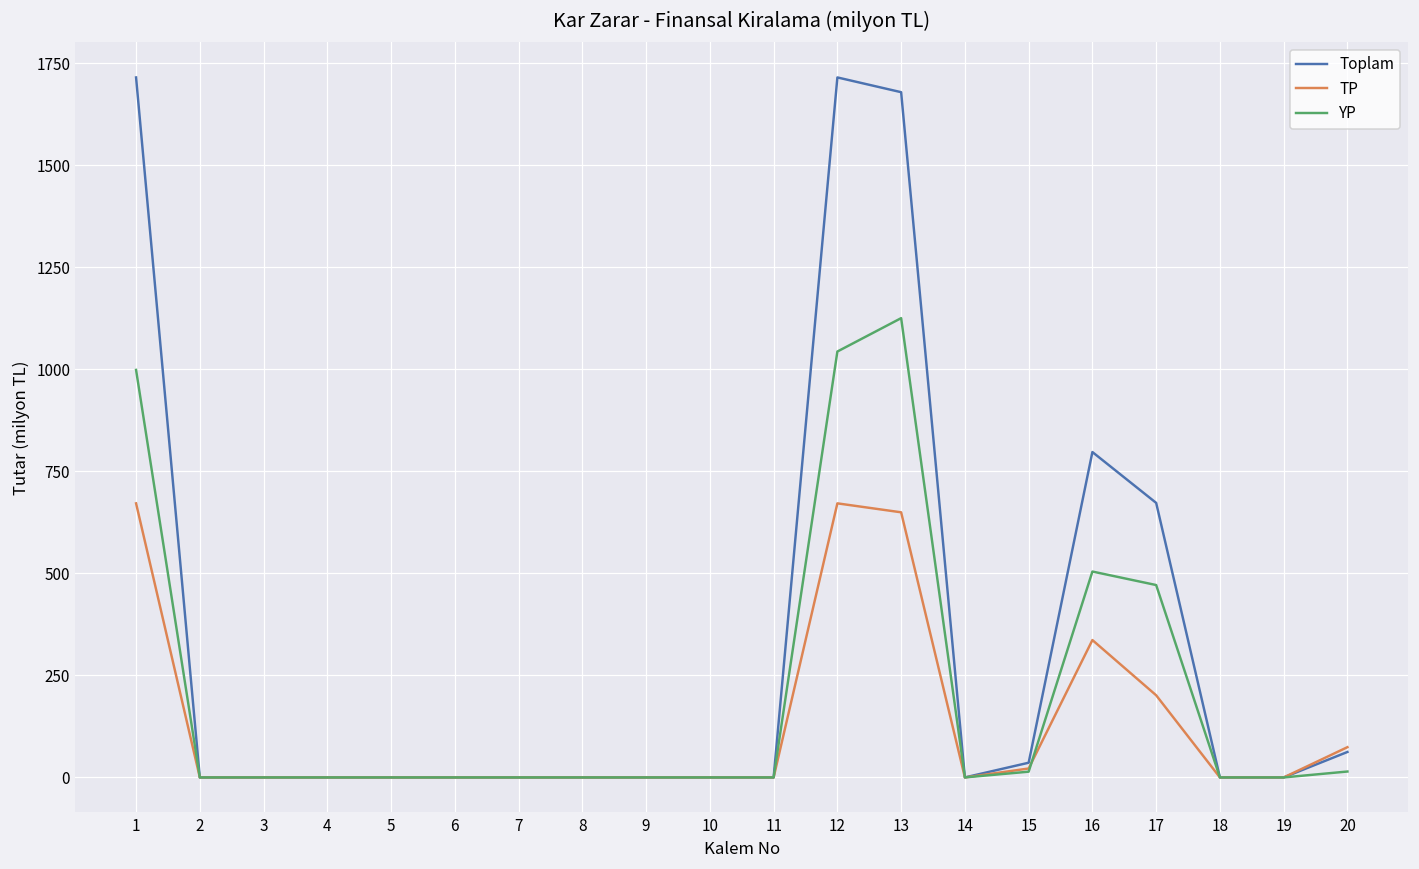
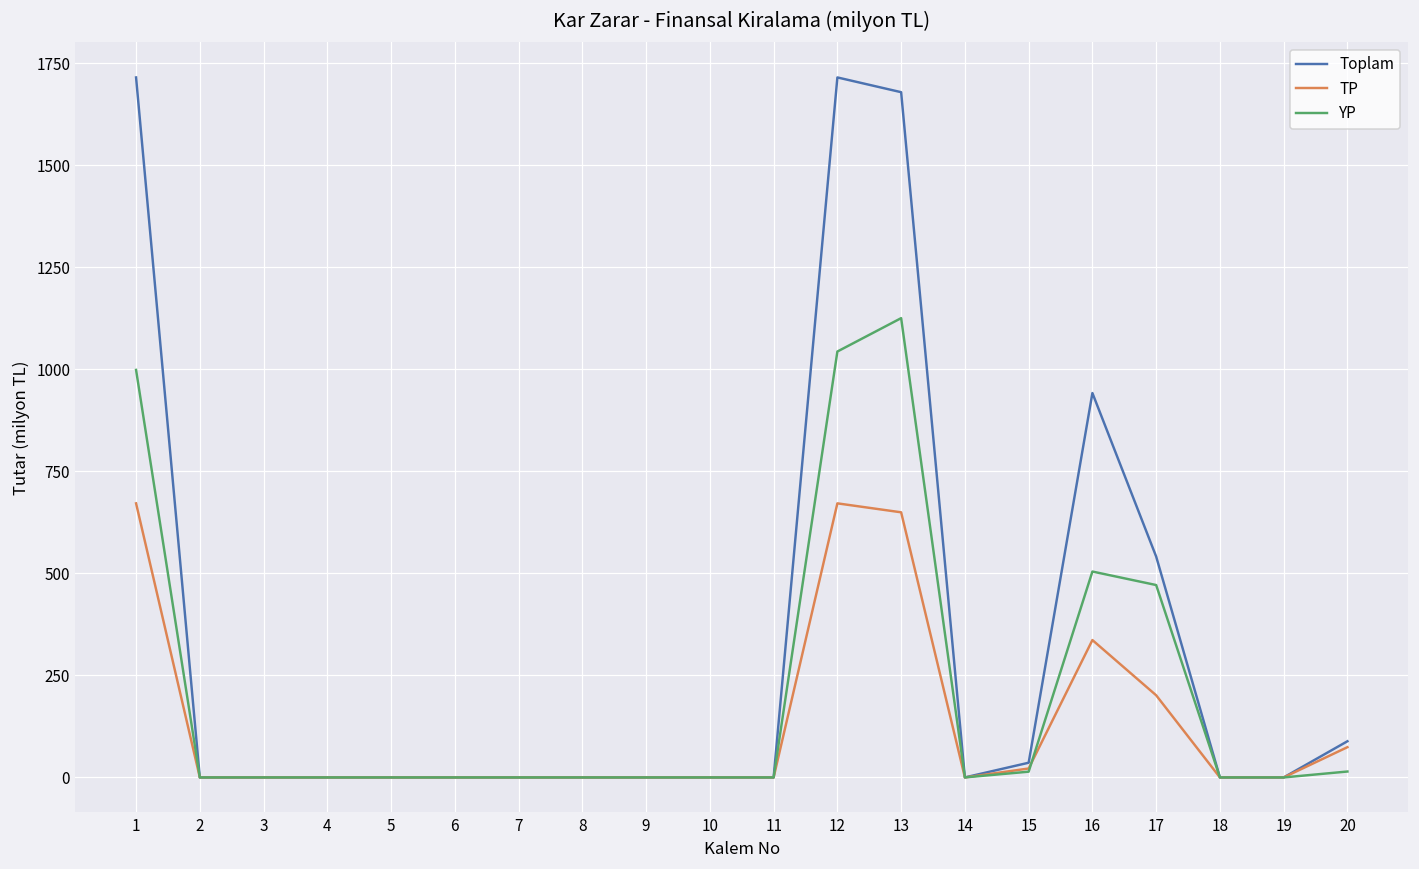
  {
    "Toplam": {
      "1": 1710,
      "12": 1710,
      "13": 1680,
      "15": 40,
-     "16": 800,
-     "17": 670,
-     "20": 60
+     "16": 940,
+     "17": 540,
+     "20": 90
    },
    "TP": {
      "1": 670,
      "12": 670,
      "13": 650,
      "15": 20,
      "16": 340,
      "17": 200,
      "20": 70
    },
    "YP": {
      "1": 1000,
      "12": 1040,
      "13": 1130,
      "15": 10,
      "16": 500,
      "17": 470,
      "20": 10
    }
  }
